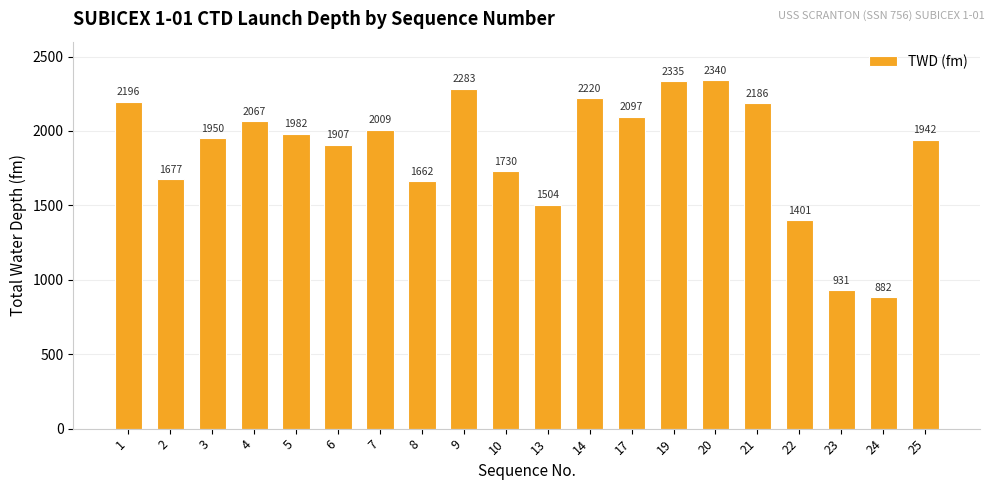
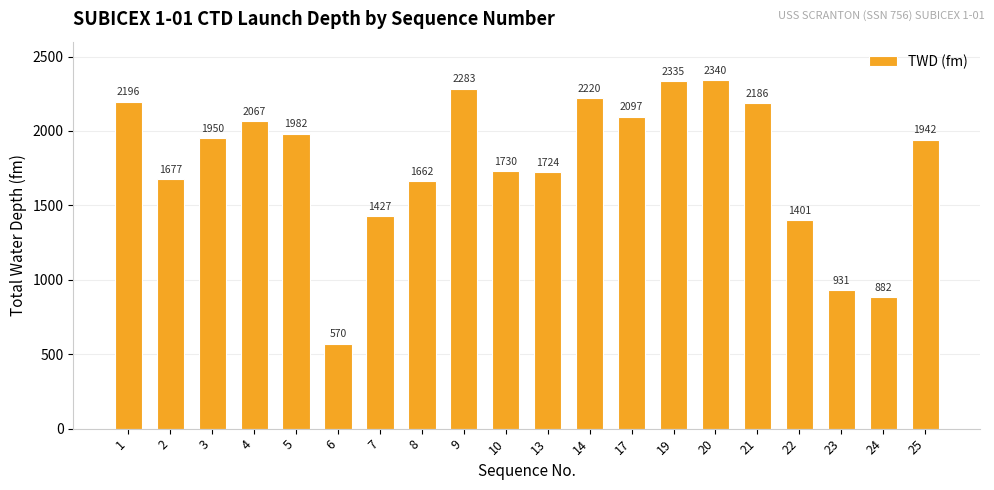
  {
    "1": 2196,
    "2": 1677,
    "3": 1950,
    "4": 2067,
    "5": 1982,
-   "6": 1907,
-   "7": 2009,
+   "6": 570,
+   "7": 1427,
    "8": 1662,
    "9": 2283,
    "10": 1730,
-   "13": 1504,
+   "13": 1724,
    "14": 2220,
    "17": 2097,
    "19": 2335,
    "20": 2340,
    "21": 2186,
    "22": 1401,
    "23": 931,
    "24": 882,
    "25": 1942
  }
